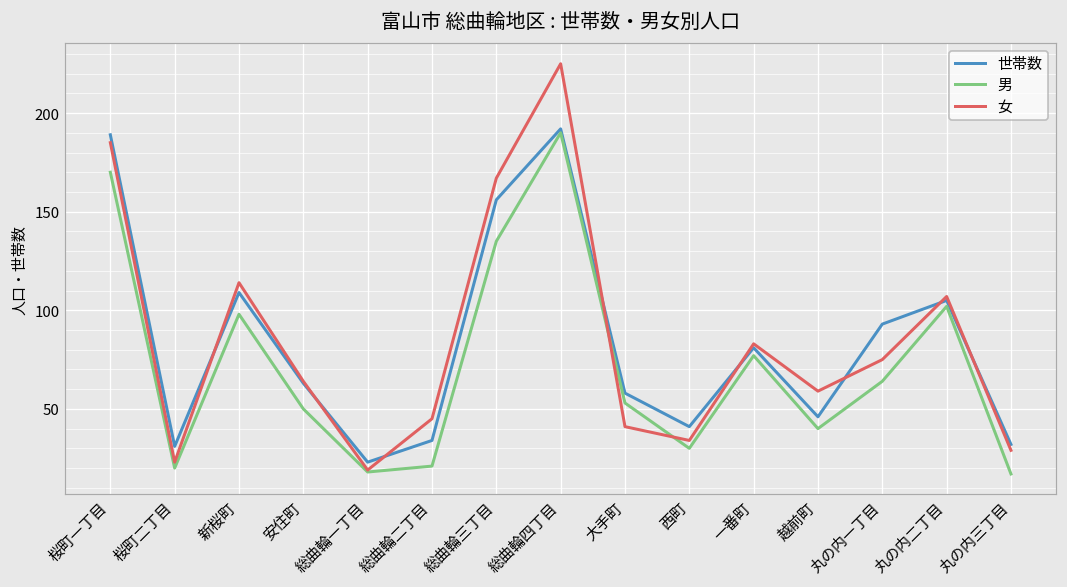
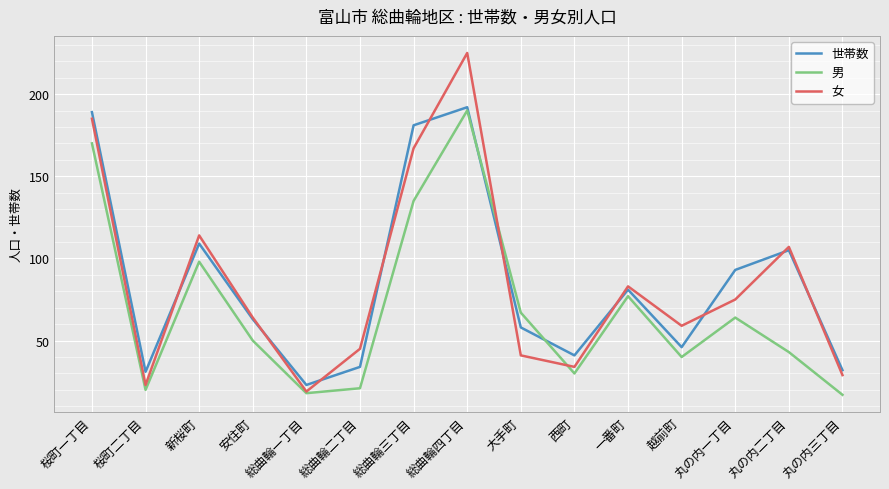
  {
    "世帯数": {
      "桜町一丁目": 189,
      "桜町二丁目": 31,
      "新桜町": 109,
      "総曲輪一丁目": 23,
      "総曲輪二丁目": 34,
-     "総曲輪三丁目": 156,
+     "総曲輪三丁目": 181,
      "総曲輪四丁目": 192,
      "大手町": 58,
      "西町": 41,
      "一番町": 81,
      "越前町": 46,
      "丸の内一丁目": 93,
      "丸の内二丁目": 105,
      "丸の内三丁目": 32
    },
    "男": {
      "桜町一丁目": 170,
      "桜町二丁目": 20,
      "新桜町": 98,
      "安住町": 50,
      "総曲輪二丁目": 21,
      "総曲輪三丁目": 135,
      "総曲輪四丁目": 190,
-     "大手町": 53,
+     "大手町": 67,
      "西町": 30,
      "一番町": 77,
      "越前町": 40,
      "丸の内一丁目": 64,
-     "丸の内二丁目": 102,
+     "丸の内二丁目": 43,
      "丸の内三丁目": 17
    },
    "女": {
      "桜町一丁目": 185,
      "桜町二丁目": 23,
      "新桜町": 114,
      "総曲輪二丁目": 45,
      "総曲輪三丁目": 167,
      "総曲輪四丁目": 225,
      "大手町": 41,
      "西町": 34,
      "一番町": 83,
      "越前町": 59,
      "丸の内一丁目": 75,
      "丸の内二丁目": 107,
      "丸の内三丁目": 29
    }
  }
